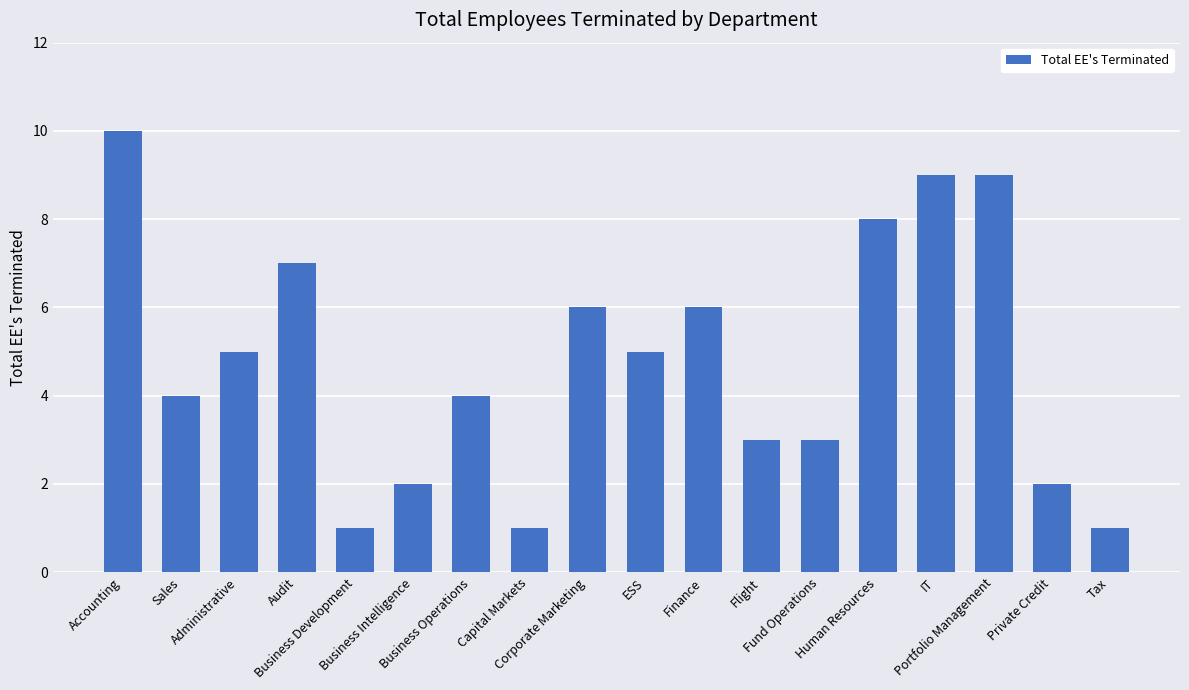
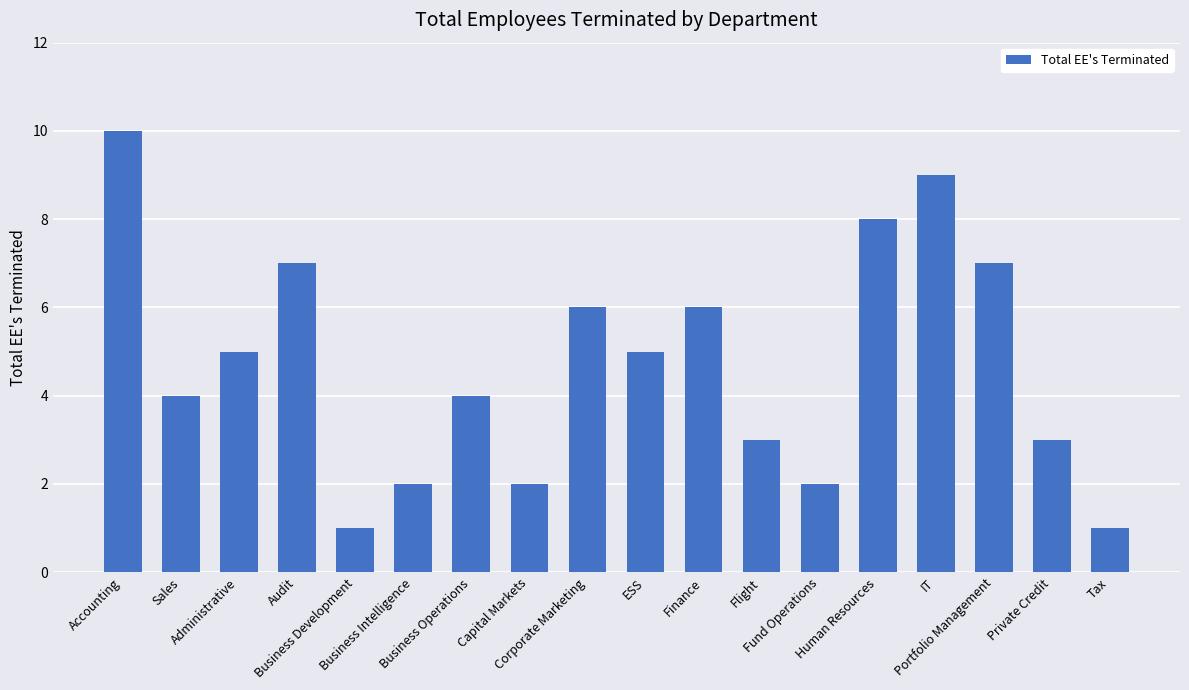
  {
    "Accounting": 10,
    "Sales": 4,
    "Administrative": 5,
    "Audit": 7,
    "Business Development": 1,
    "Business Intelligence": 2,
    "Business Operations": 4,
-   "Capital Markets": 1,
+   "Capital Markets": 2,
    "Corporate Marketing": 6,
    "ESS": 5,
    "Finance": 6,
    "Flight": 3,
-   "Fund Operations": 3,
+   "Fund Operations": 2,
    "Human Resources": 8,
    "IT": 9,
-   "Portfolio Management": 9,
-   "Private Credit": 2,
+   "Portfolio Management": 7,
+   "Private Credit": 3,
    "Tax": 1
  }
